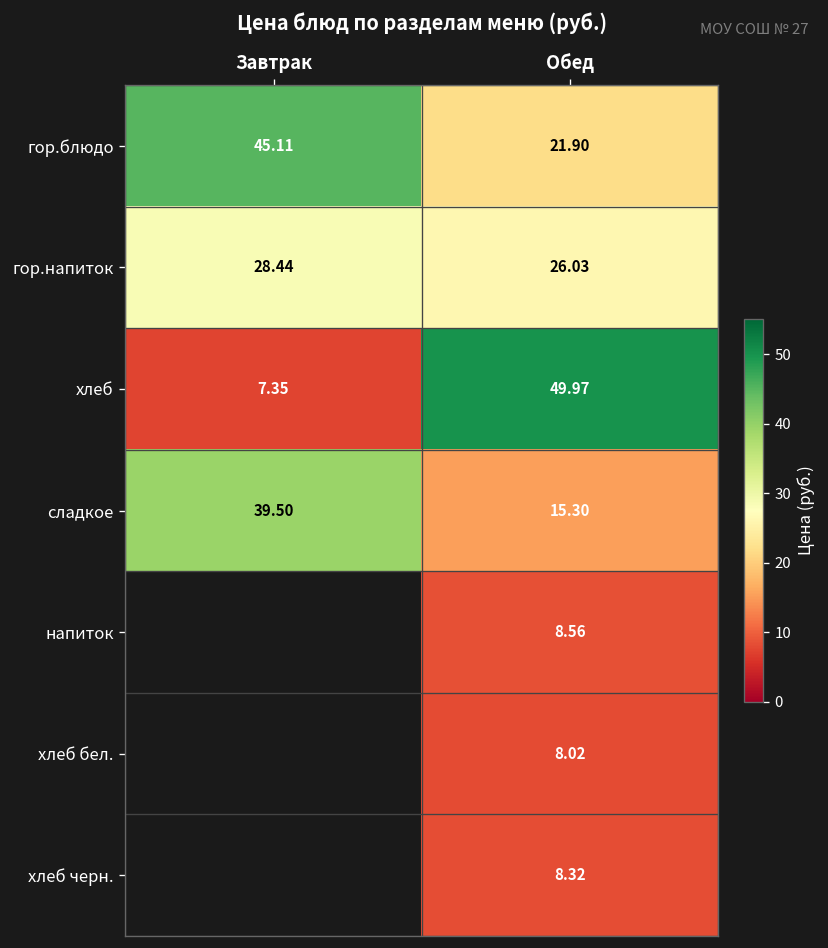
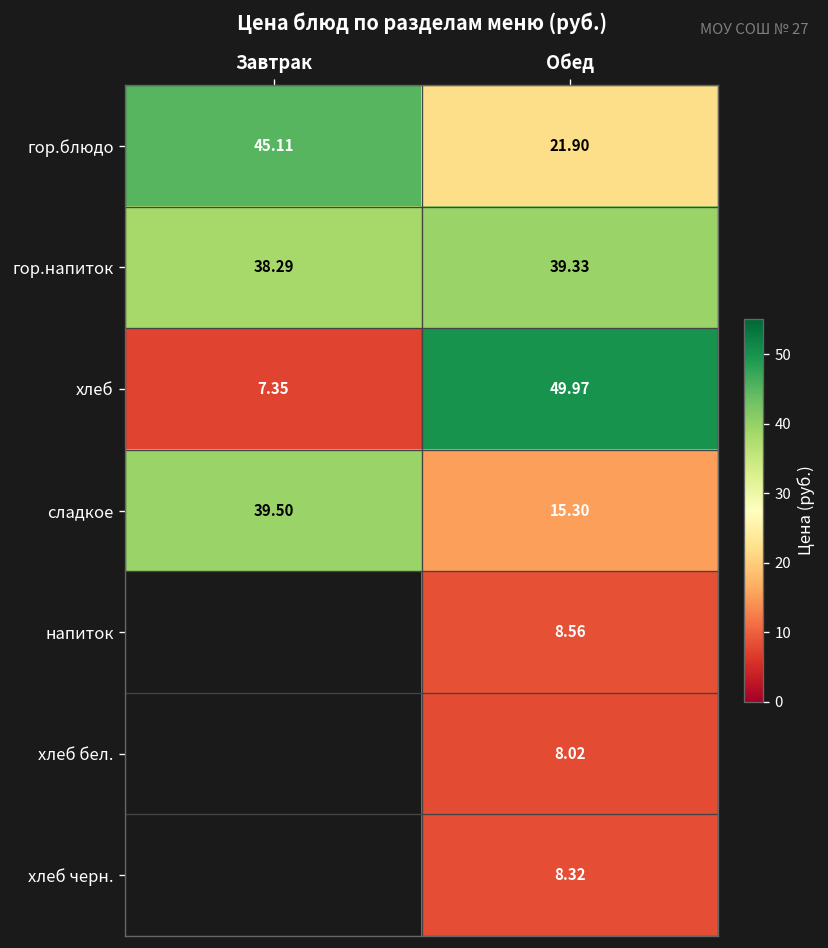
  {
    "гор.блюдо": {
      "Завтрак": 45.11,
      "Обед": 21.90
    },
    "гор.напиток": {
-     "Завтрак": 28.44,
-     "Обед": 26.03
+     "Завтрак": 38.29,
+     "Обед": 39.33
    },
    "хлеб": {
      "Завтрак": 7.35,
      "Обед": 49.97
    },
    "сладкое": {
      "Завтрак": 39.50,
      "Обед": 15.30
    },
    "напиток": {
      "Обед": 8.56
    },
    "хлеб бел.": {
      "Обед": 8.02
    },
    "хлеб черн.": {
      "Обед": 8.32
    }
  }
